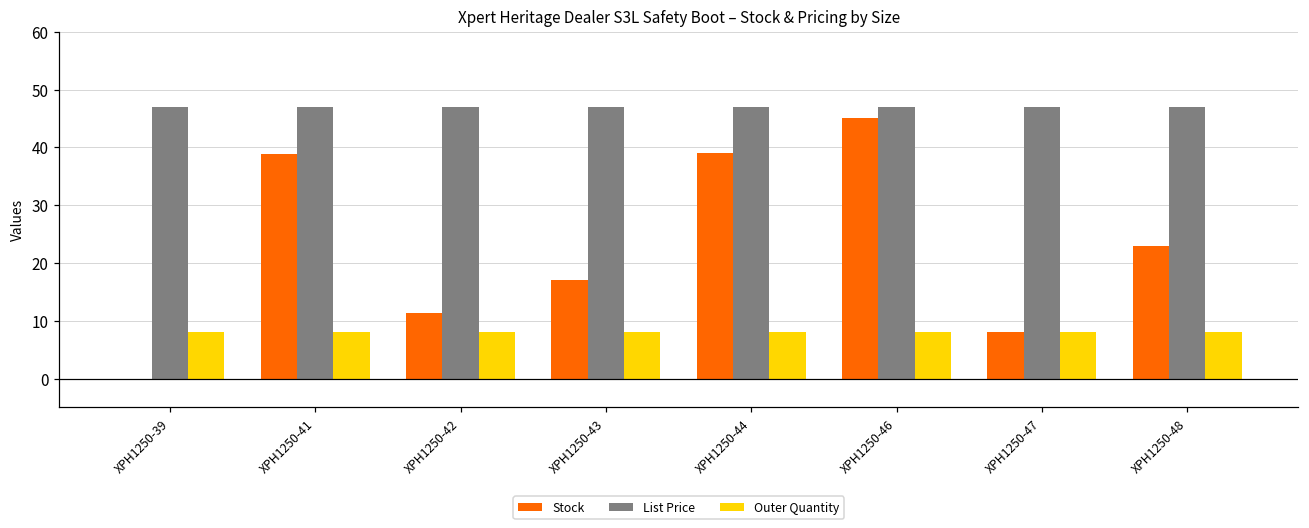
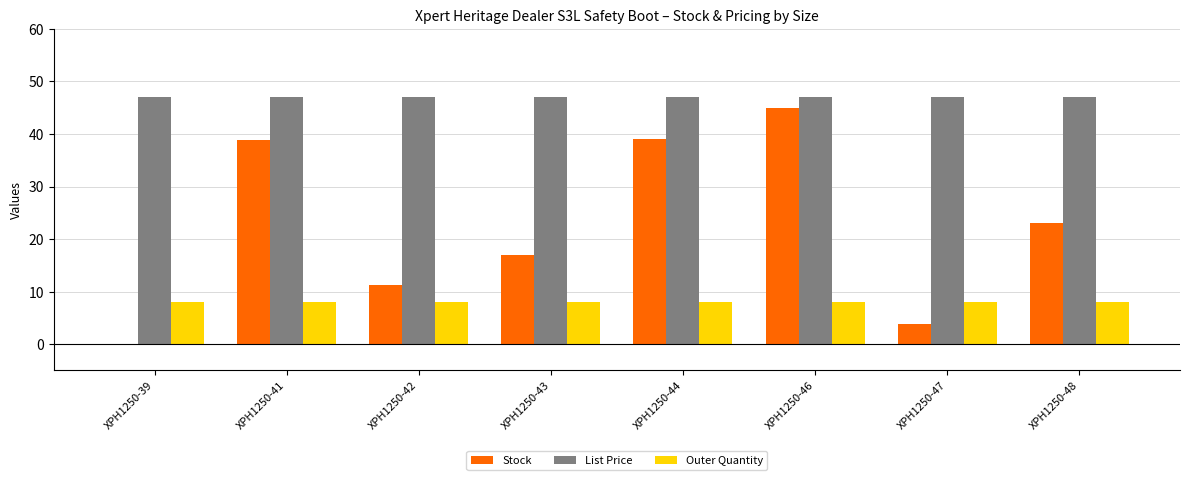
  {
    "Stock": {
      "XPH1250-39": 0,
      "XPH1250-41": 39,
      "XPH1250-42": 11,
      "XPH1250-43": 17,
      "XPH1250-44": 39,
      "XPH1250-46": 45,
-     "XPH1250-47": 8,
+     "XPH1250-47": 4,
      "XPH1250-48": 23
    },
    "List Price": {
      "XPH1250-39": 47,
      "XPH1250-41": 47,
      "XPH1250-42": 47,
      "XPH1250-43": 47,
      "XPH1250-44": 47,
      "XPH1250-46": 47,
      "XPH1250-47": 47,
      "XPH1250-48": 47
    },
    "Outer Quantity": {
      "XPH1250-39": 8,
      "XPH1250-41": 8,
      "XPH1250-42": 8,
      "XPH1250-43": 8,
      "XPH1250-44": 8,
      "XPH1250-46": 8,
      "XPH1250-47": 8,
      "XPH1250-48": 8
    }
  }
